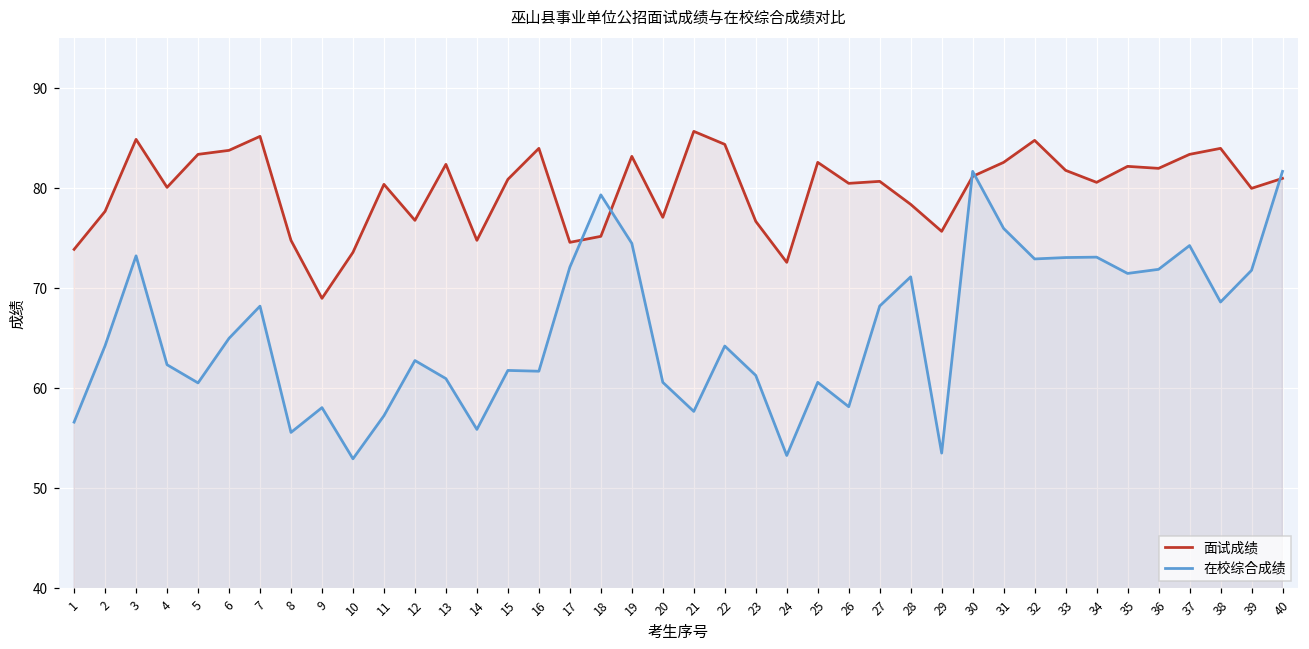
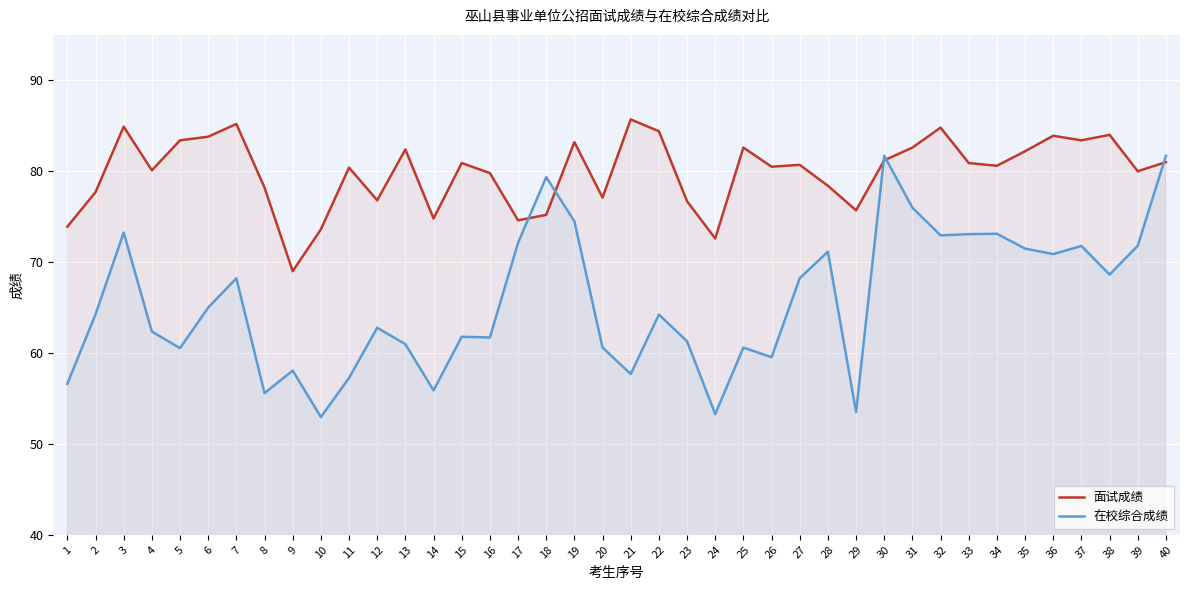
  {
    "面试成绩": {
      "1": 74,
      "2": 78,
      "3": 85,
      "4": 80,
      "5": 83,
      "6": 84,
      "7": 85,
-     "8": 75,
+     "8": 78,
      "9": 69,
      "10": 74,
      "11": 80,
      "12": 77,
      "13": 82,
      "14": 75,
      "15": 81,
-     "16": 84,
+     "16": 80,
      "17": 75,
      "18": 75,
      "19": 83,
      "20": 77,
      "21": 86,
      "22": 84,
      "23": 77,
      "24": 73,
      "25": 83,
      "26": 81,
      "27": 81,
      "28": 78,
      "29": 76,
      "30": 81,
      "31": 83,
      "32": 85,
-     "33": 82,
+     "33": 81,
      "34": 81,
      "35": 82,
-     "36": 82,
+     "36": 84,
      "37": 83,
      "38": 84,
      "39": 80,
      "40": 81
    },
    "在校综合成绩": {
      "1": 57,
      "2": 64,
      "3": 73,
      "4": 62,
      "5": 61,
      "6": 65,
      "7": 68,
      "8": 56,
      "9": 58,
      "10": 53,
      "11": 57,
      "12": 63,
      "13": 61,
      "14": 56,
      "15": 62,
      "16": 62,
      "17": 72,
      "18": 79,
      "19": 75,
      "20": 61,
      "21": 58,
      "22": 64,
      "23": 61,
      "24": 53,
      "25": 61,
-     "26": 58,
+     "26": 60,
      "27": 68,
      "28": 71,
      "29": 54,
      "30": 82,
      "31": 76,
      "32": 73,
      "33": 73,
      "34": 73,
      "35": 71,
-     "36": 72,
-     "37": 74,
+     "36": 71,
+     "37": 72,
      "38": 69,
      "39": 72,
      "40": 82
    }
  }
